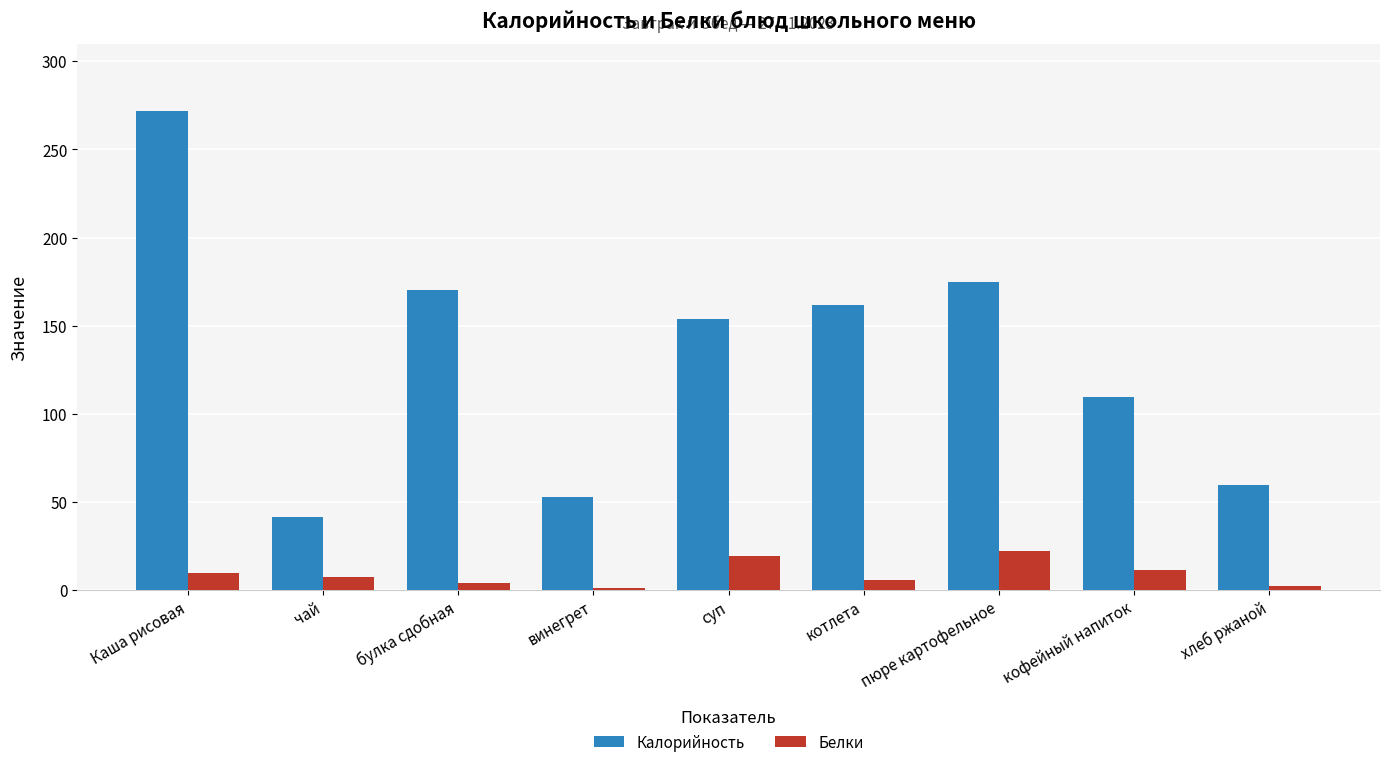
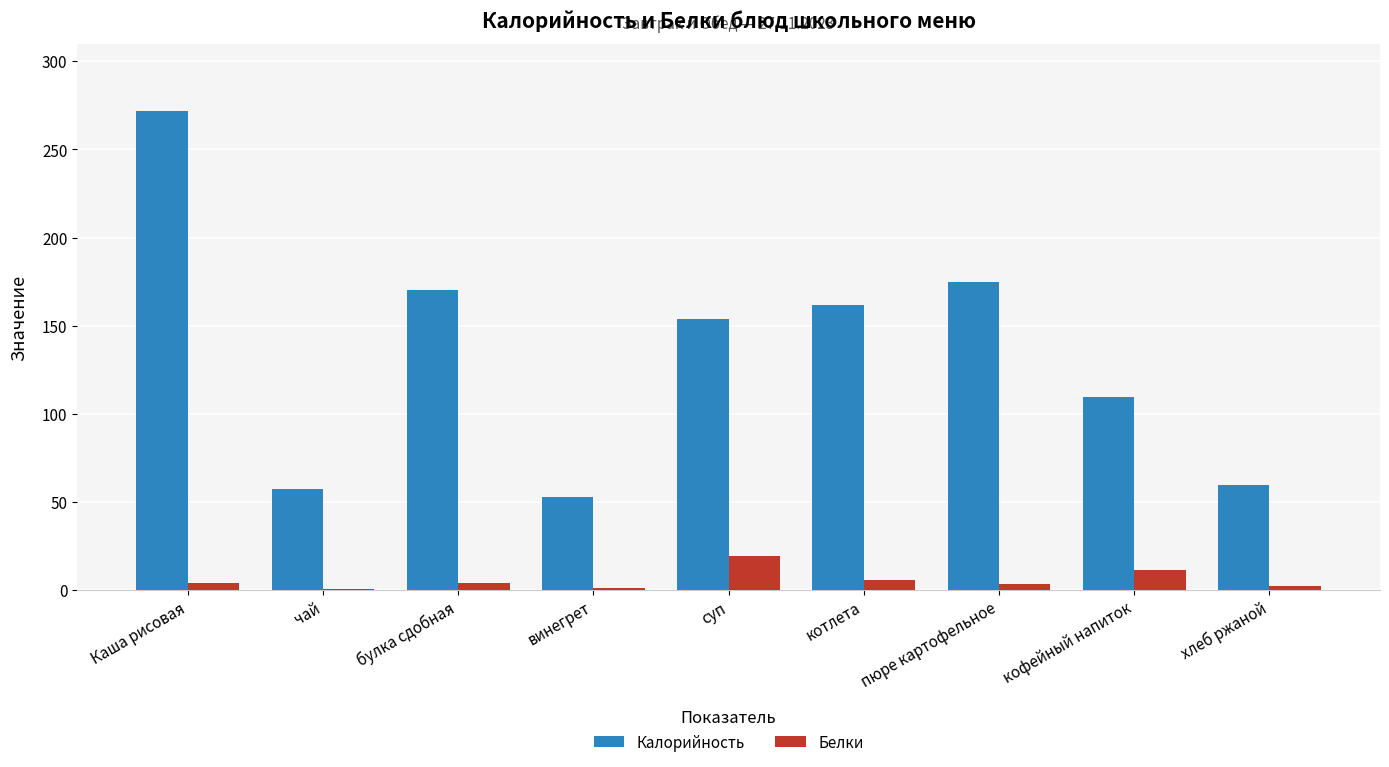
  {
    "Калорийность": {
      "Каша рисовая": 272,
-     "чай": 42,
+     "чай": 58,
      "булка сдобная": 170,
      "винегрет": 52,
      "суп": 154,
      "котлета": 162,
      "пюре картофельное": 175,
      "кофейный напиток": 110,
      "хлеб ржаной": 59
    },
    "Белки": {
-     "Каша рисовая": 9,
-     "чай": 7,
+     "Каша рисовая": 4,
+     "чай": 1,
      "булка сдобная": 4,
      "суп": 19,
      "котлета": 5,
-     "пюре картофельное": 22,
+     "пюре картофельное": 3,
      "кофейный напиток": 11,
      "хлеб ржаной": 2
    }
  }
